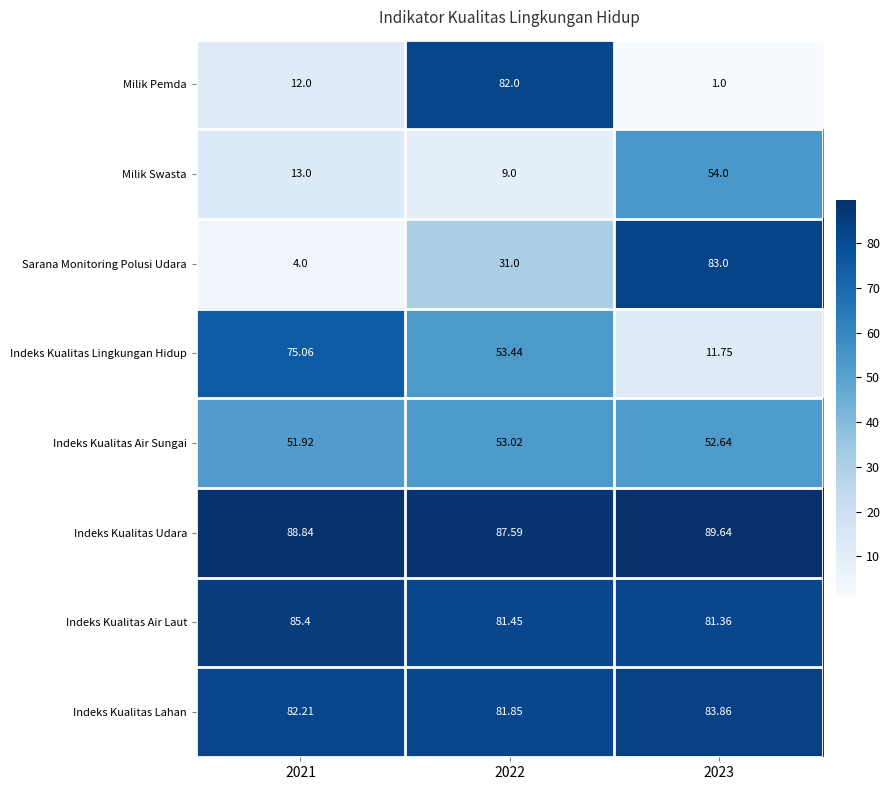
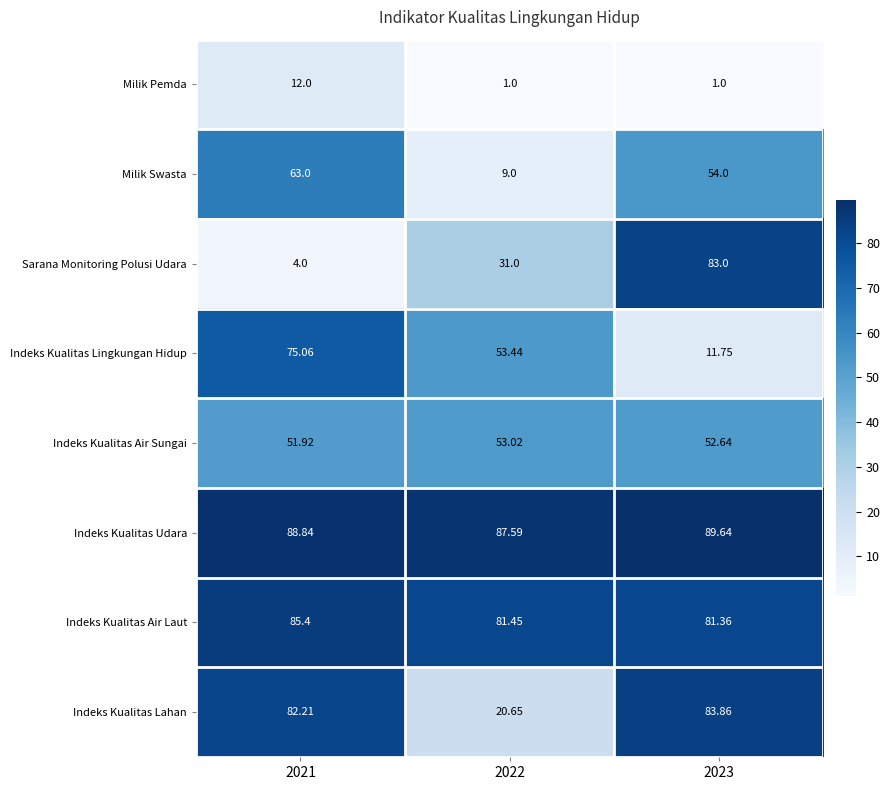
  {
    "Milik Pemda": {
      "2021": 12.0,
-     "2022": 82.0,
+     "2022": 1.0,
      "2023": 1.0
    },
    "Milik Swasta": {
-     "2021": 13.0,
+     "2021": 63.0,
      "2022": 9.0,
      "2023": 54.0
    },
    "Sarana Monitoring Polusi Udara": {
      "2021": 4.0,
      "2022": 31.0,
      "2023": 83.0
    },
    "Indeks Kualitas Lingkungan Hidup": {
      "2021": 75.06,
      "2022": 53.44,
      "2023": 11.75
    },
    "Indeks Kualitas Air Sungai": {
      "2021": 51.92,
      "2022": 53.02,
      "2023": 52.64
    },
    "Indeks Kualitas Udara": {
      "2021": 88.84,
      "2022": 87.59,
      "2023": 89.64
    },
    "Indeks Kualitas Air Laut": {
      "2021": 85.4,
      "2022": 81.45,
      "2023": 81.36
    },
    "Indeks Kualitas Lahan": {
      "2021": 82.21,
-     "2022": 81.85,
+     "2022": 20.65,
      "2023": 83.86
    }
  }
